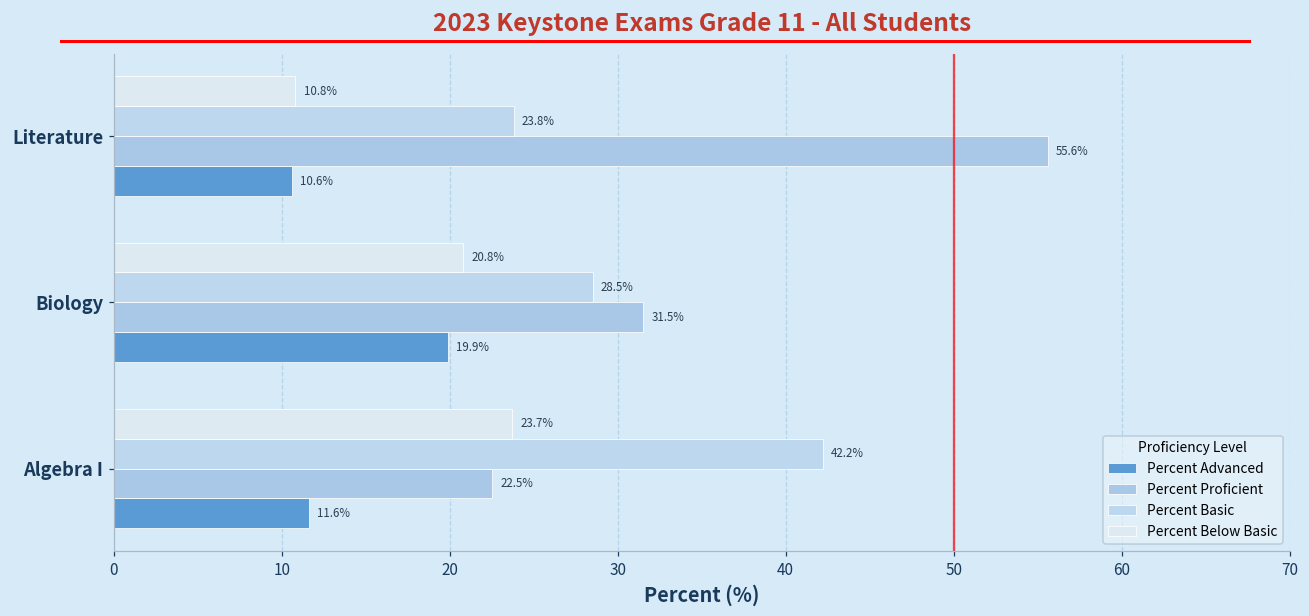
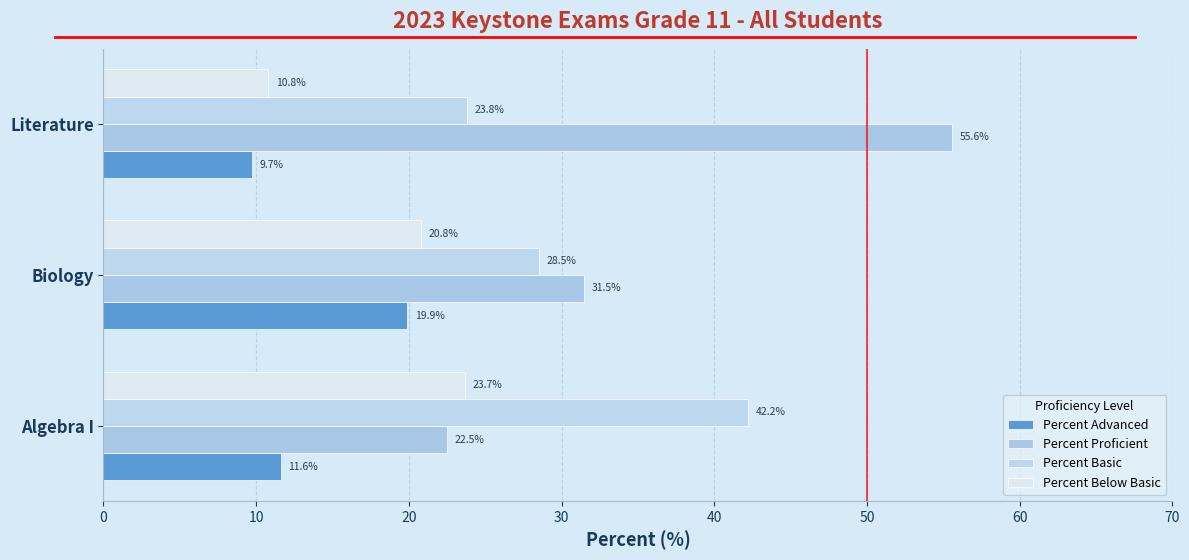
  {
    "Percent Advanced": {
-     "Literature": "10.6%",
+     "Literature": "9.7%",
      "Biology": "19.9%",
      "Algebra I": "11.6%"
    }
  }
